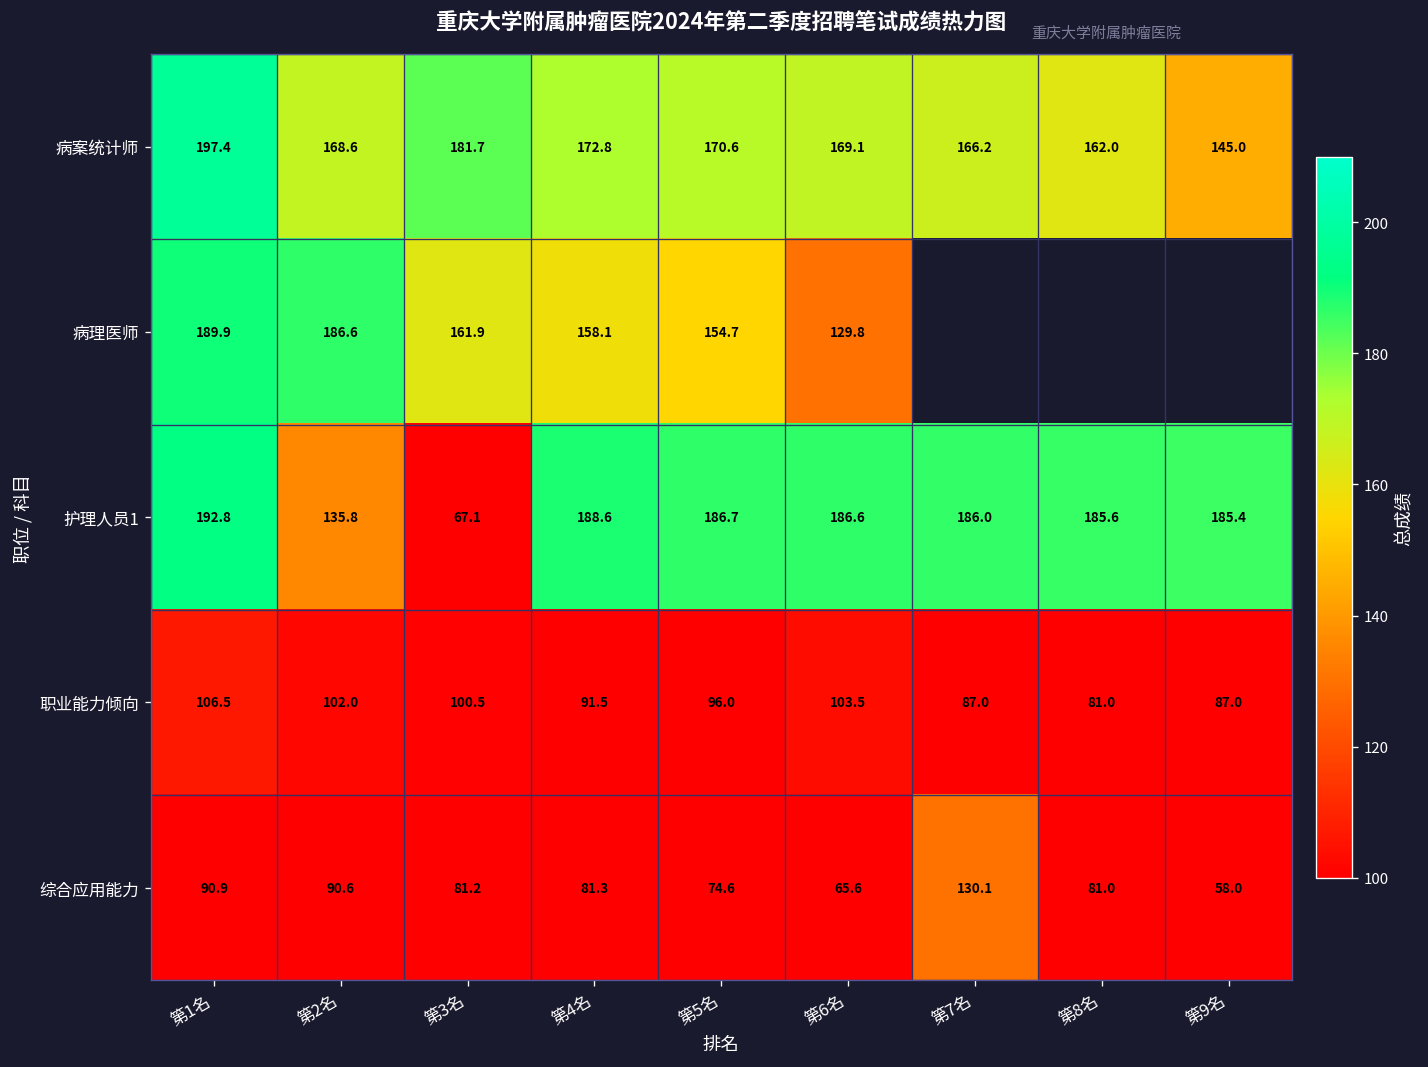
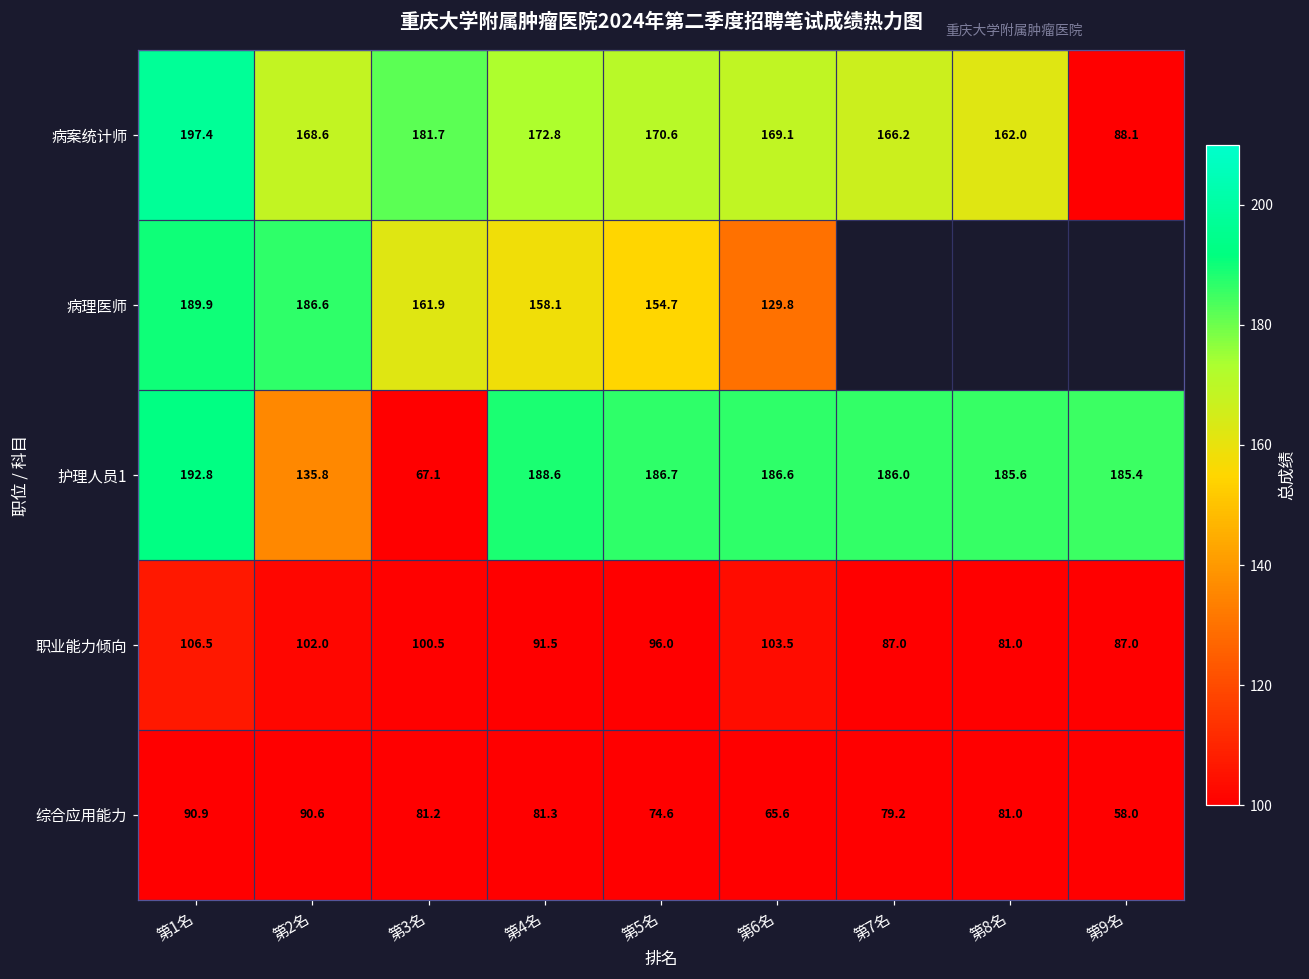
  {
    "病案统计师": {
      "第1名": 197.4,
      "第2名": 168.6,
      "第3名": 181.7,
      "第4名": 172.8,
      "第5名": 170.6,
      "第6名": 169.1,
      "第7名": 166.2,
      "第8名": 162.0,
-     "第9名": 145.0
+     "第9名": 88.1
    },
    "病理医师": {
      "第1名": 189.9,
      "第2名": 186.6,
      "第3名": 161.9,
      "第4名": 158.1,
      "第5名": 154.7,
      "第6名": 129.8
    },
    "护理人员1": {
      "第1名": 192.8,
      "第2名": 135.8,
      "第3名": 67.1,
      "第4名": 188.6,
      "第5名": 186.7,
      "第6名": 186.6,
      "第7名": 186.0,
      "第8名": 185.6,
      "第9名": 185.4
    },
    "职业能力倾向": {
      "第1名": 106.5,
      "第2名": 102.0,
      "第3名": 100.5,
      "第4名": 91.5,
      "第5名": 96.0,
      "第6名": 103.5,
      "第7名": 87.0,
      "第8名": 81.0,
      "第9名": 87.0
    },
    "综合应用能力": {
      "第1名": 90.9,
      "第2名": 90.6,
      "第3名": 81.2,
      "第4名": 81.3,
      "第5名": 74.6,
      "第6名": 65.6,
-     "第7名": 130.1,
+     "第7名": 79.2,
      "第8名": 81.0,
      "第9名": 58.0
    }
  }
